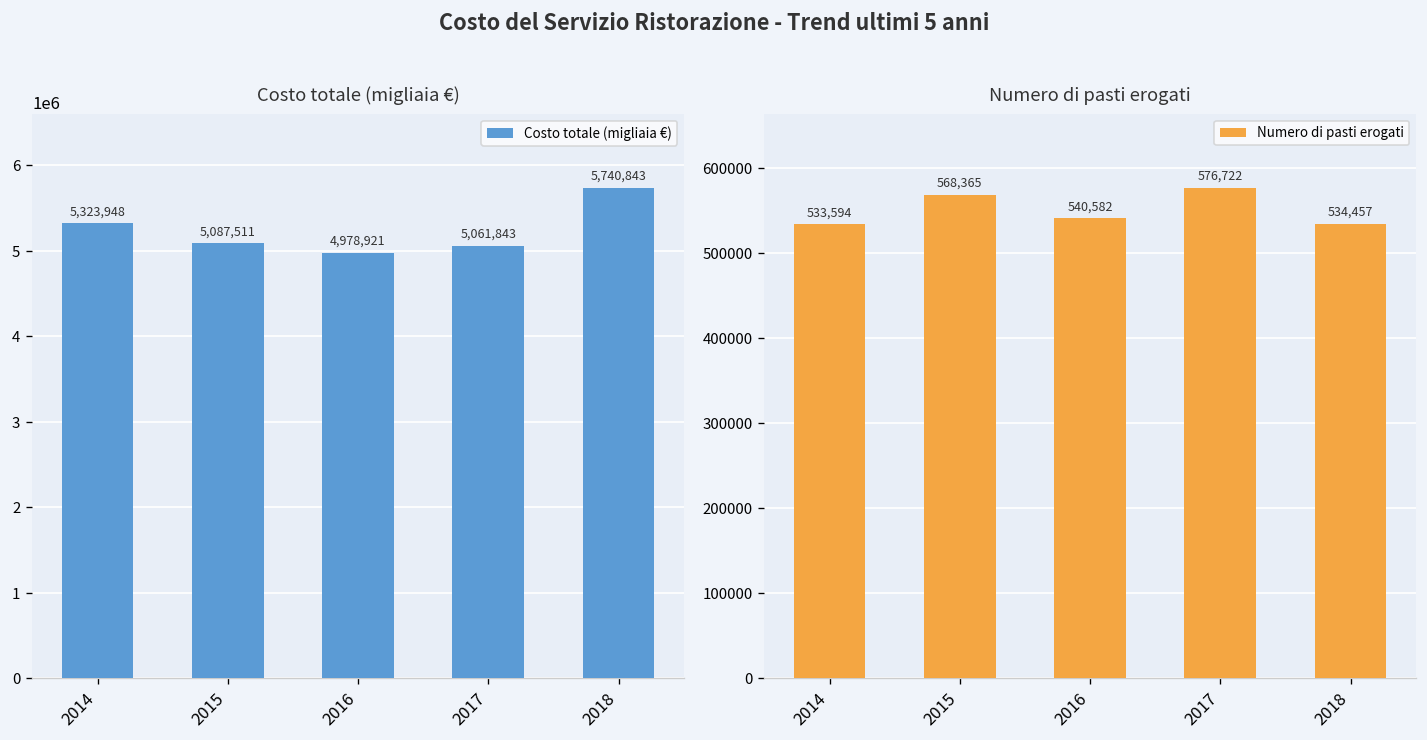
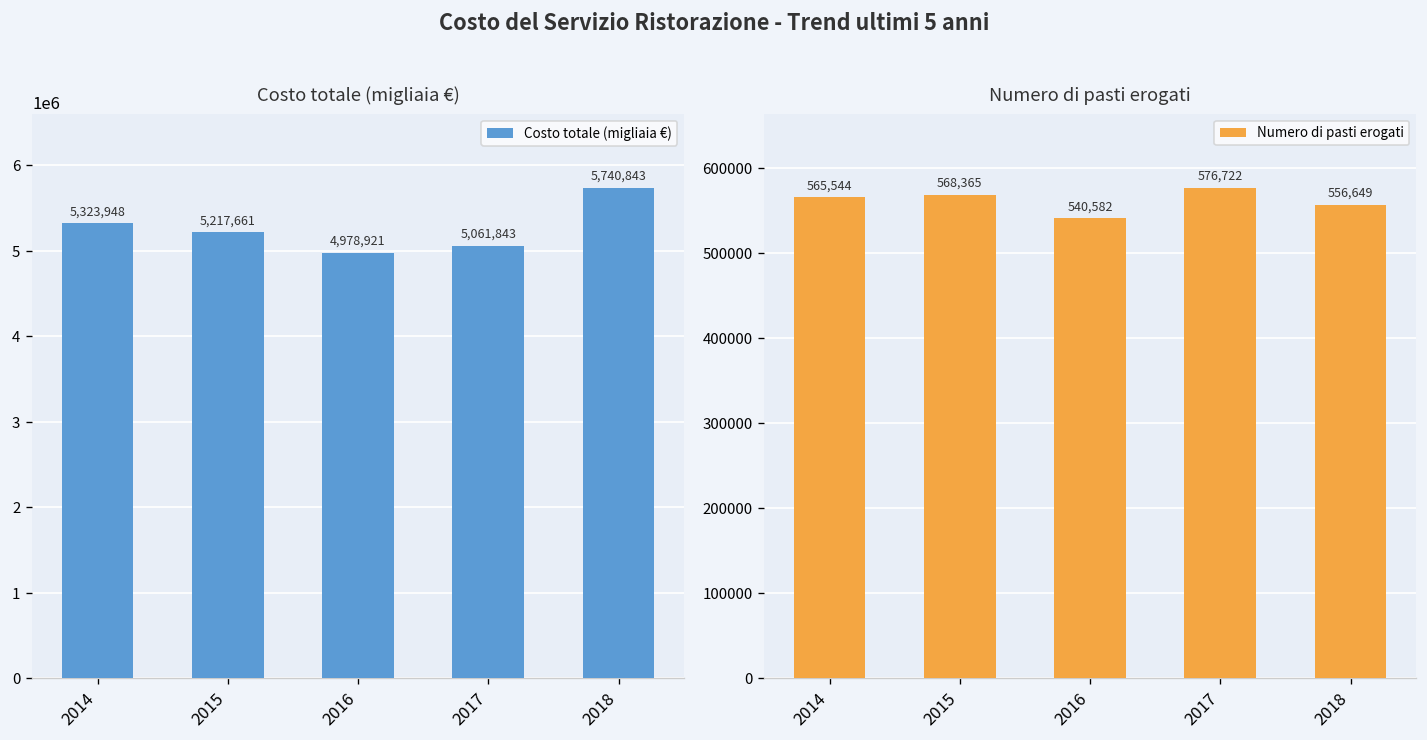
  {
    "Costo totale (migliaia €)": {
      "2014": "5,323,948",
-     "2015": "5,087,511",
+     "2015": "5,217,661",
      "2016": "4,978,921",
      "2017": "5,061,843",
      "2018": "5,740,843"
    },
    "Numero di pasti erogati": {
-     "2014": "533,594",
+     "2014": "565,544",
      "2015": "568,365",
      "2016": "540,582",
      "2017": "576,722",
-     "2018": "534,457"
+     "2018": "556,649"
    }
  }
